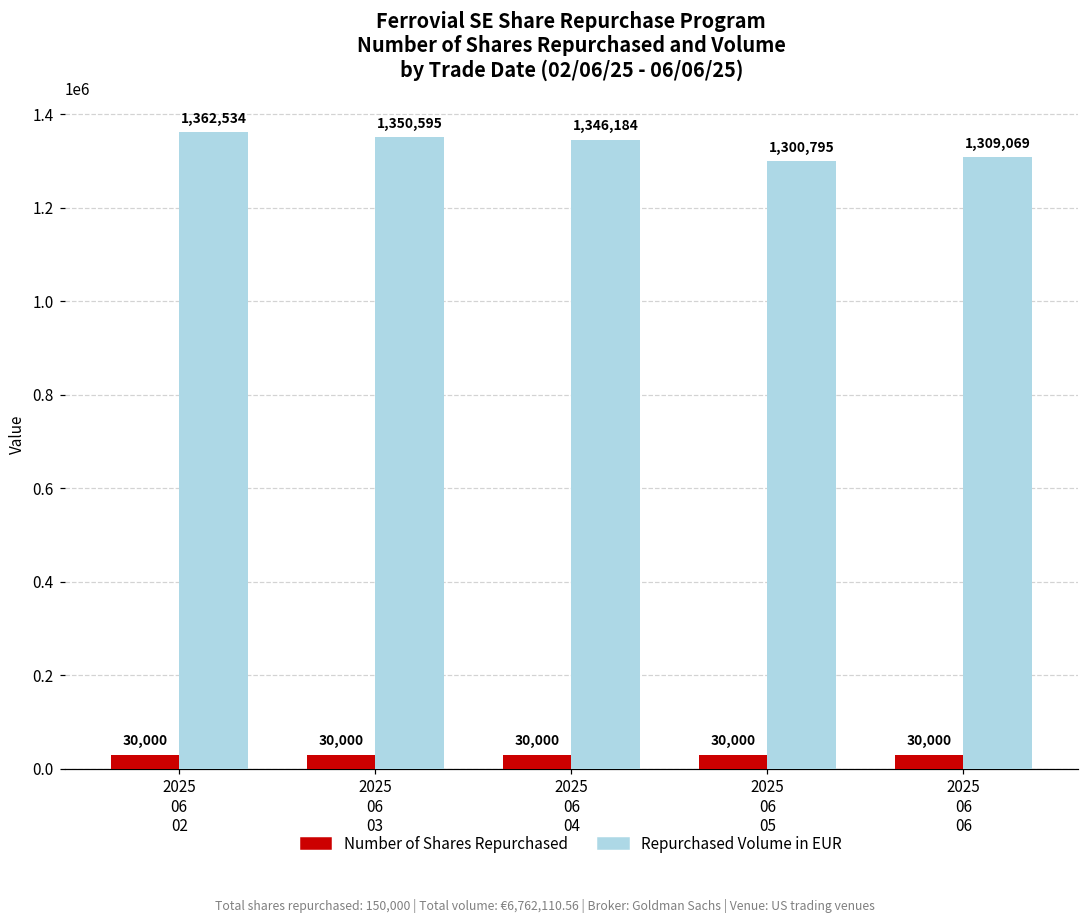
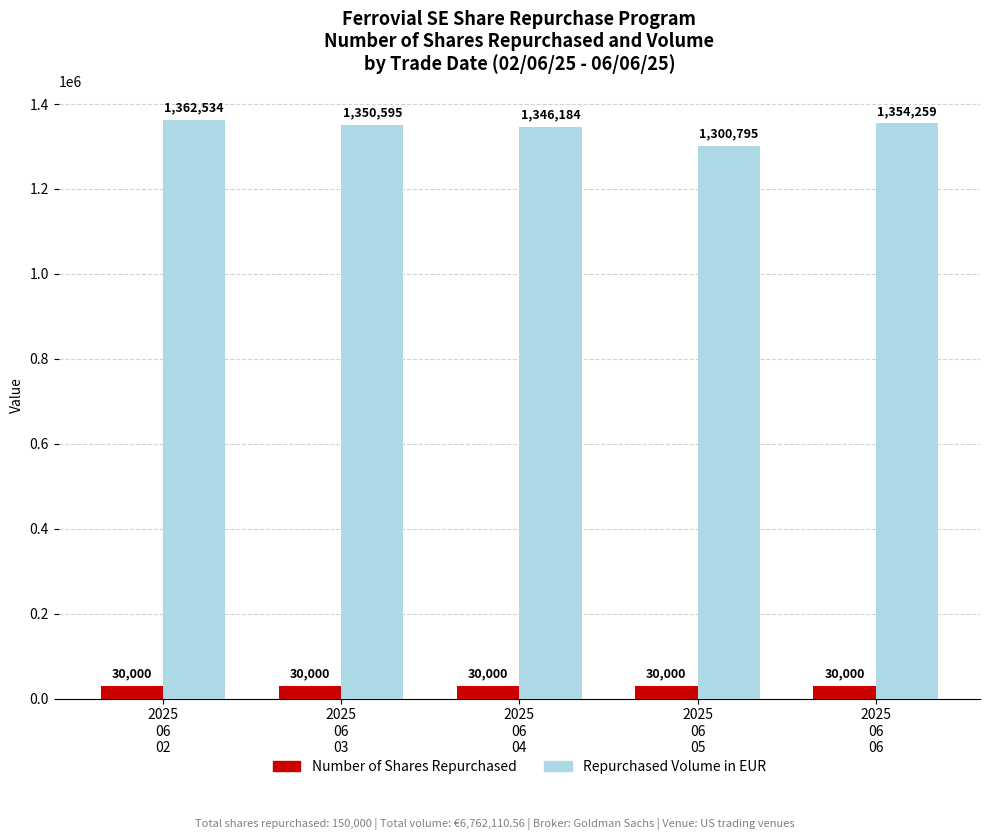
  {
    "Number of Shares Repurchased": {
      "2025 06 02": "30,000",
      "2025 06 03": "30,000",
      "2025 06 04": "30,000",
      "2025 06 05": "30,000",
      "2025 06 06": "30,000"
    },
    "Repurchased Volume in EUR": {
      "2025 06 02": "1,362,534",
      "2025 06 03": "1,350,595",
      "2025 06 04": "1,346,184",
      "2025 06 05": "1,300,795",
-     "2025 06 06": "1,309,069"
+     "2025 06 06": "1,354,259"
    }
  }
